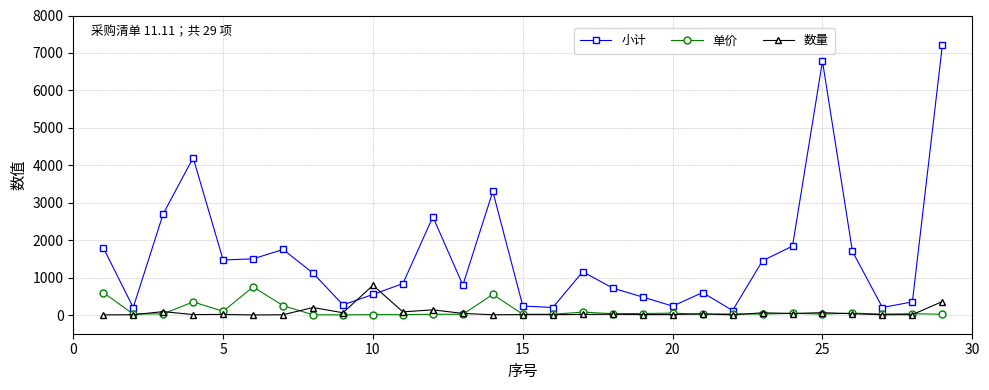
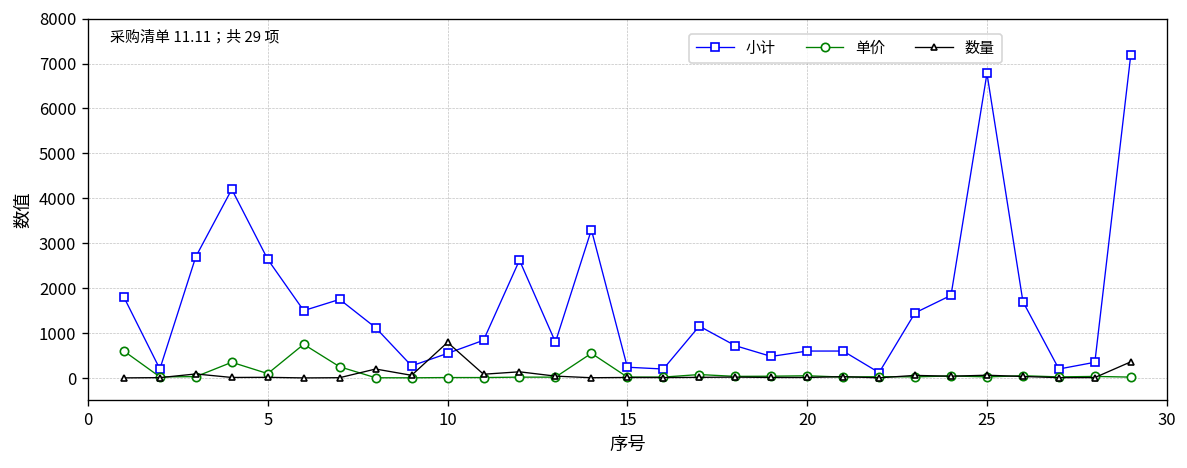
  {
    "小计": {
-     "5": 1500,
+     "5": 2600,
      "10": 500,
      "15": 200,
-     "20": 200,
+     "20": 600,
      "25": 6800
    },
    "单价": {
      "5": 100,
      "10": 0
    },
    "数量": {
      "5": 0,
      "10": 800
    }
  }
